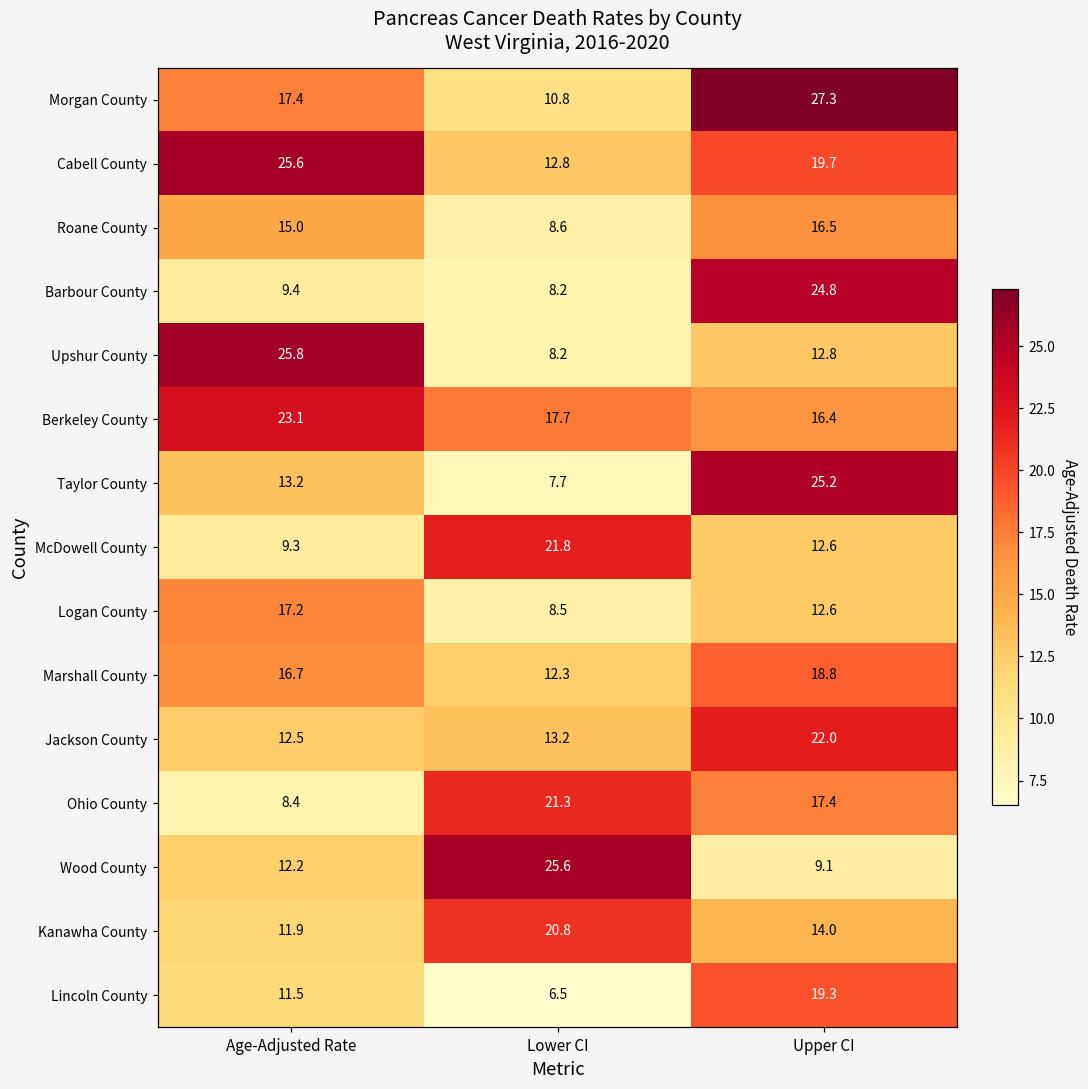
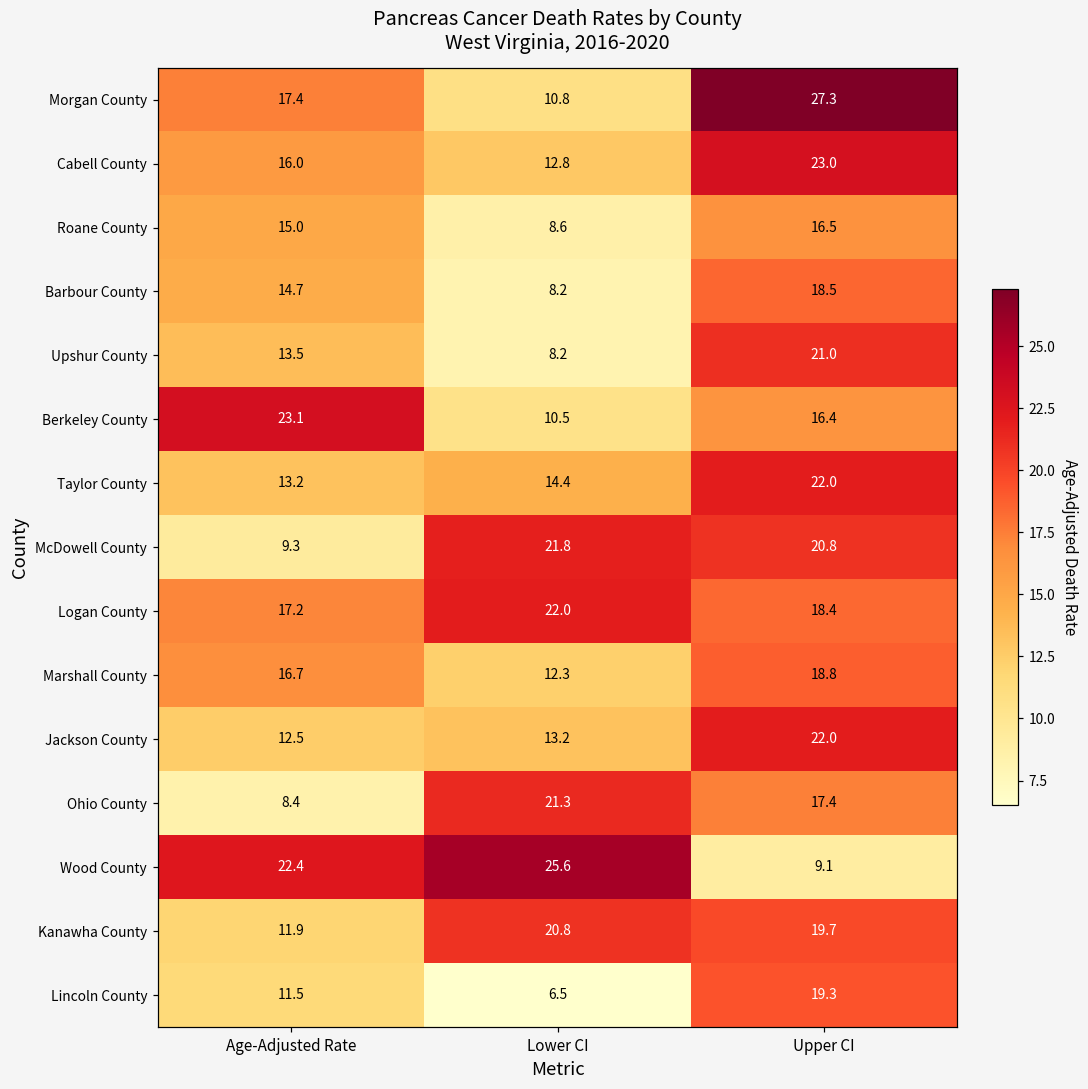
  {
    "Morgan County": {
      "Age-Adjusted Rate": 17.4,
      "Lower CI": 10.8,
      "Upper CI": 27.3
    },
    "Cabell County": {
-     "Age-Adjusted Rate": 25.6,
+     "Age-Adjusted Rate": 16.0,
      "Lower CI": 12.8,
-     "Upper CI": 19.7
+     "Upper CI": 23.0
    },
    "Roane County": {
      "Age-Adjusted Rate": 15.0,
      "Lower CI": 8.6,
      "Upper CI": 16.5
    },
    "Barbour County": {
-     "Age-Adjusted Rate": 9.4,
+     "Age-Adjusted Rate": 14.7,
      "Lower CI": 8.2,
-     "Upper CI": 24.8
+     "Upper CI": 18.5
    },
    "Upshur County": {
-     "Age-Adjusted Rate": 25.8,
+     "Age-Adjusted Rate": 13.5,
      "Lower CI": 8.2,
-     "Upper CI": 12.8
+     "Upper CI": 21.0
    },
    "Berkeley County": {
      "Age-Adjusted Rate": 23.1,
-     "Lower CI": 17.7,
+     "Lower CI": 10.5,
      "Upper CI": 16.4
    },
    "Taylor County": {
      "Age-Adjusted Rate": 13.2,
-     "Lower CI": 7.7,
-     "Upper CI": 25.2
+     "Lower CI": 14.4,
+     "Upper CI": 22.0
    },
    "McDowell County": {
      "Age-Adjusted Rate": 9.3,
      "Lower CI": 21.8,
-     "Upper CI": 12.6
+     "Upper CI": 20.8
    },
    "Logan County": {
      "Age-Adjusted Rate": 17.2,
-     "Lower CI": 8.5,
-     "Upper CI": 12.6
+     "Lower CI": 22.0,
+     "Upper CI": 18.4
    },
    "Marshall County": {
      "Age-Adjusted Rate": 16.7,
      "Lower CI": 12.3,
      "Upper CI": 18.8
    },
    "Jackson County": {
      "Age-Adjusted Rate": 12.5,
      "Lower CI": 13.2,
      "Upper CI": 22.0
    },
    "Ohio County": {
      "Age-Adjusted Rate": 8.4,
      "Lower CI": 21.3,
      "Upper CI": 17.4
    },
    "Wood County": {
-     "Age-Adjusted Rate": 12.2,
+     "Age-Adjusted Rate": 22.4,
      "Lower CI": 25.6,
      "Upper CI": 9.1
    },
    "Kanawha County": {
      "Age-Adjusted Rate": 11.9,
      "Lower CI": 20.8,
-     "Upper CI": 14.0
+     "Upper CI": 19.7
    },
    "Lincoln County": {
      "Age-Adjusted Rate": 11.5,
      "Lower CI": 6.5,
      "Upper CI": 19.3
    }
  }
